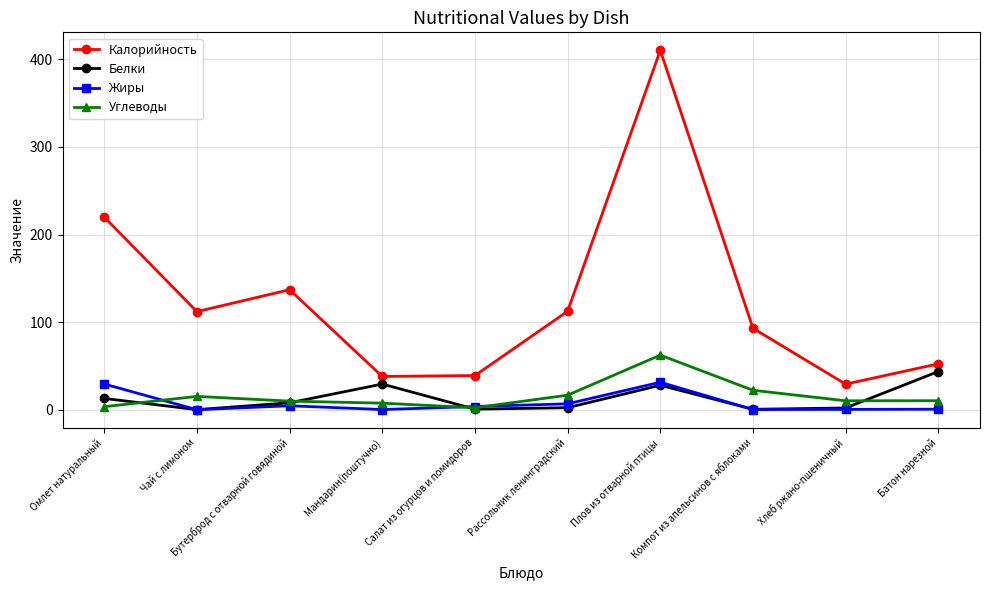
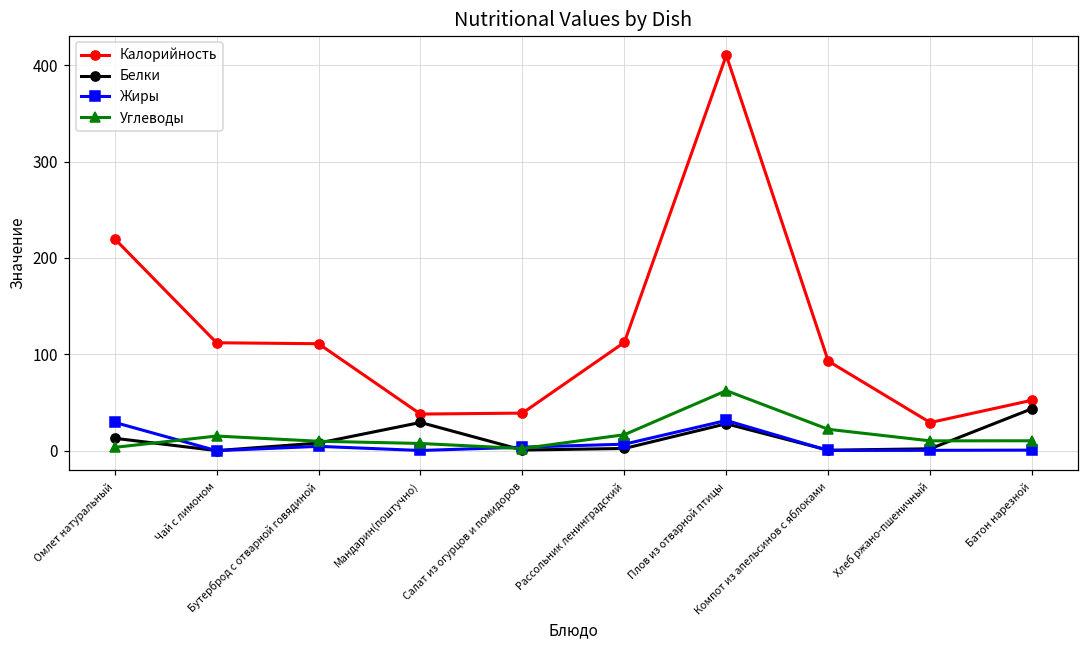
  {
    "Калорийность": {
      "Омлет натуральный": 220,
      "Чай с лимоном": 110,
-     "Бутерброд с отварной говядиной": 140,
+     "Бутерброд с отварной говядиной": 110,
      "Мандарин(поштучно)": 40,
      "Салат из огурцов и помидоров": 40,
      "Рассольник ленинградский": 110,
      "Плов из отварной птицы": 410,
      "Компот из апельсинов с яблоками": 90,
      "Хлеб ржано-пшеничный": 30,
      "Батон нарезной": 50
    },
    "Белки": {
      "Омлет натуральный": 10,
      "Мандарин(поштучно)": 30,
      "Рассольник ленинградский": 0,
      "Плов из отварной птицы": 30,
      "Батон нарезной": 40
    },
    "Жиры": {
      "Омлет натуральный": 30,
      "Бутерброд с отварной говядиной": 0,
      "Мандарин(поштучно)": 0,
      "Рассольник ленинградский": 10,
      "Плов из отварной птицы": 30,
      "Батон нарезной": 0
    },
    "Углеводы": {
      "Омлет натуральный": 0,
      "Чай с лимоном": 20,
      "Мандарин(поштучно)": 10,
      "Рассольник ленинградский": 20,
      "Плов из отварной птицы": 60,
      "Компот из апельсинов с яблоками": 20,
      "Хлеб ржано-пшеничный": 10,
      "Батон нарезной": 10
    }
  }
